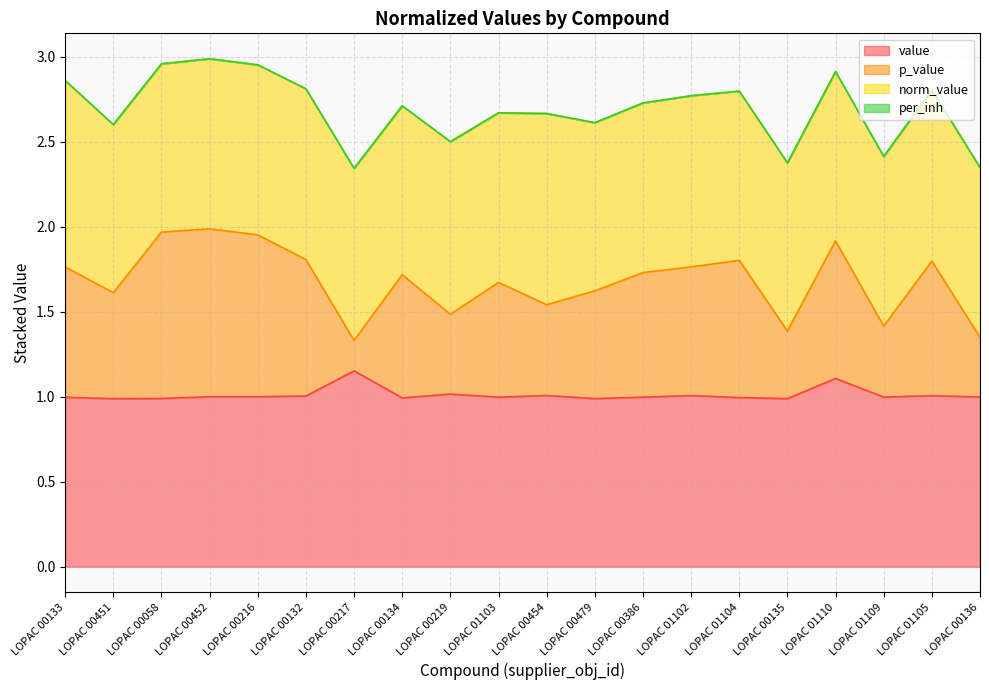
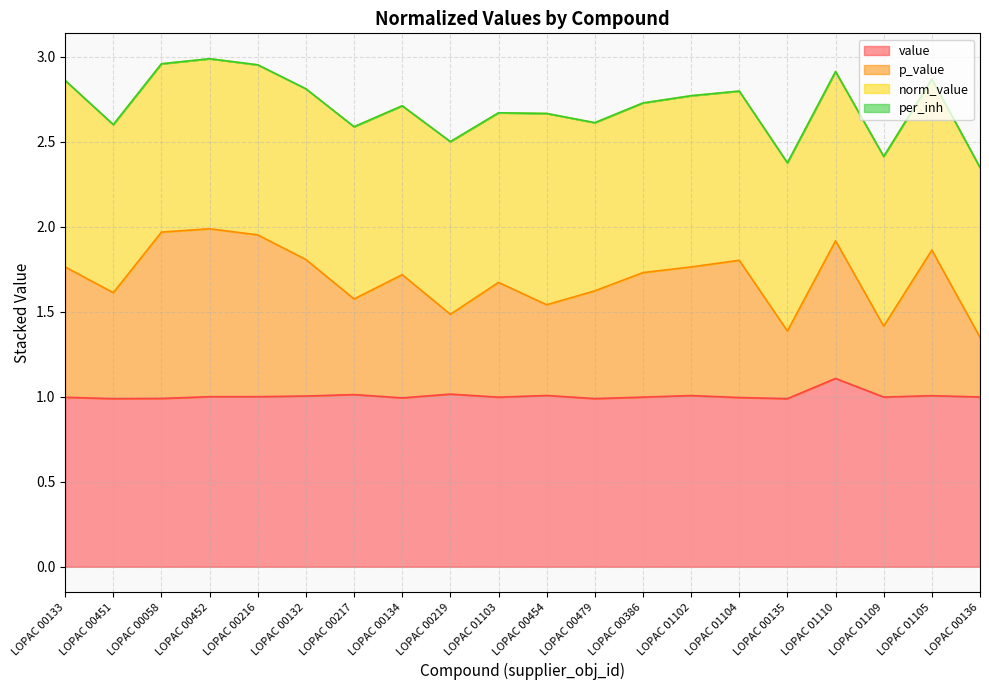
  {
    "value": {
      "LOPAC 00133": 1.00,
      "LOPAC 00451": 0.99,
      "LOPAC 00058": 0.99,
      "LOPAC 00452": 1.00,
      "LOPAC 00216": 1.00,
      "LOPAC 00132": 1.00,
-     "LOPAC 00217": 1.15,
+     "LOPAC 00217": 1.01,
      "LOPAC 00134": 0.99,
      "LOPAC 00219": 1.02,
      "LOPAC 01103": 1.00,
      "LOPAC 00454": 1.01,
      "LOPAC 00479": 0.99,
      "LOPAC 00386": 1.00,
      "LOPAC 01102": 1.01,
      "LOPAC 01104": 0.99,
      "LOPAC 00135": 0.99,
      "LOPAC 01110": 1.11,
      "LOPAC 01109": 1.00,
      "LOPAC 01105": 1.01,
      "LOPAC 00136": 1.00
    },
    "p_value": {
      "LOPAC 00133": 0.77,
      "LOPAC 00451": 0.62,
      "LOPAC 00058": 0.98,
      "LOPAC 00452": 0.99,
      "LOPAC 00216": 0.95,
      "LOPAC 00132": 0.80,
-     "LOPAC 00217": 0.18,
+     "LOPAC 00217": 0.56,
      "LOPAC 00134": 0.72,
      "LOPAC 00219": 0.47,
      "LOPAC 01103": 0.67,
      "LOPAC 00454": 0.53,
      "LOPAC 00479": 0.63,
      "LOPAC 00386": 0.73,
      "LOPAC 01102": 0.76,
      "LOPAC 01104": 0.81,
      "LOPAC 00135": 0.40,
      "LOPAC 01110": 0.81,
      "LOPAC 01109": 0.42,
-     "LOPAC 01105": 0.79,
+     "LOPAC 01105": 0.86,
      "LOPAC 00136": 0.35
    }
  }
